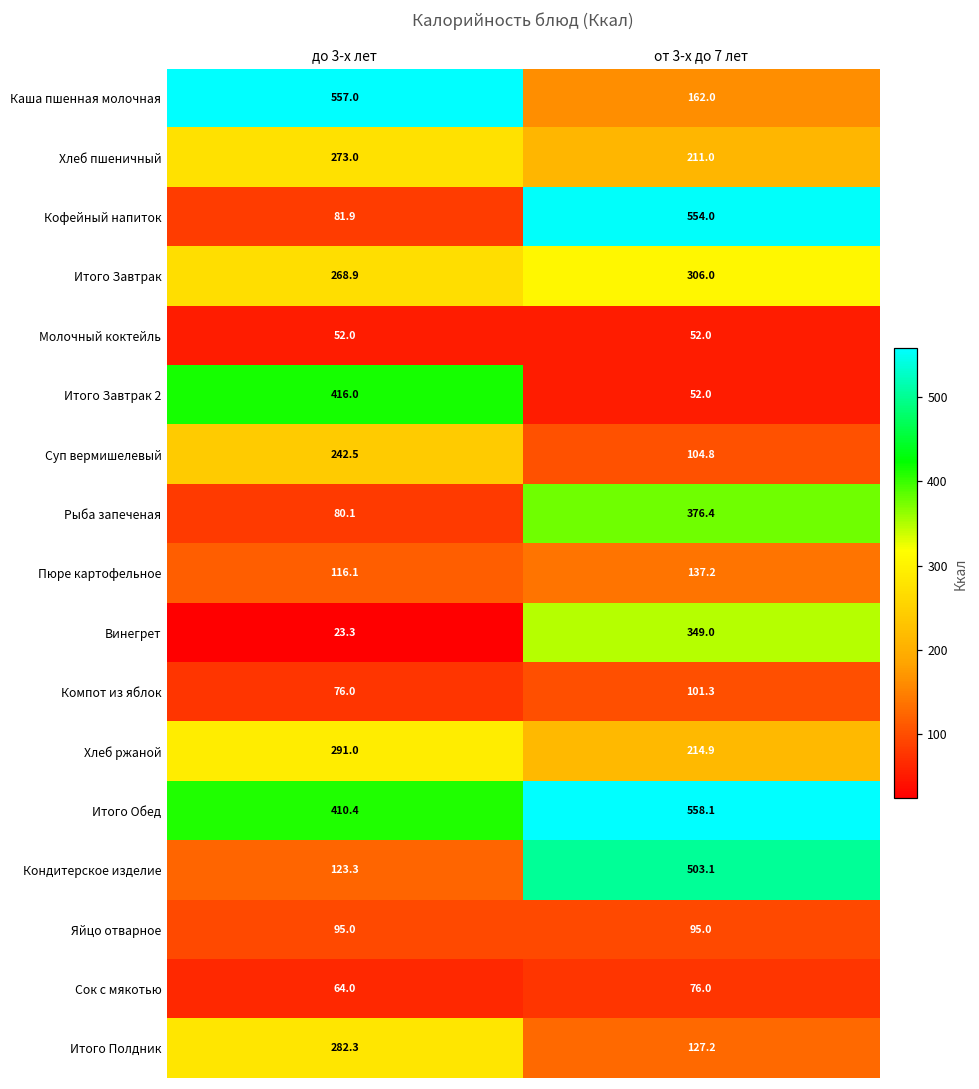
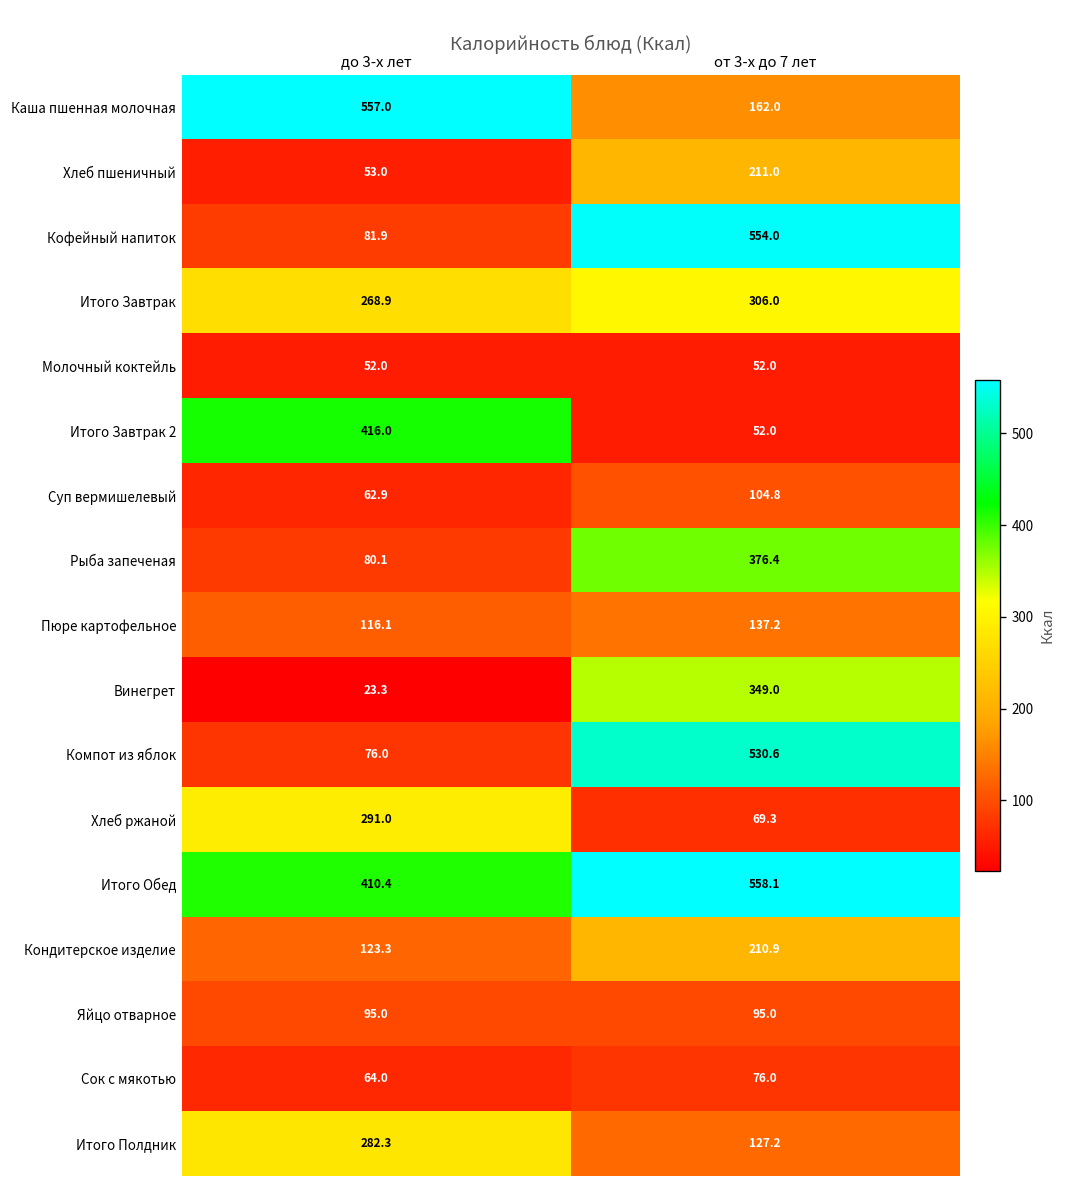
  {
    "Каша пшенная молочная": {
      "до 3-х лет": 557.0,
      "от 3-х до 7 лет": 162.0
    },
    "Хлеб пшеничный": {
-     "до 3-х лет": 273.0,
+     "до 3-х лет": 53.0,
      "от 3-х до 7 лет": 211.0
    },
    "Кофейный напиток": {
      "до 3-х лет": 81.9,
      "от 3-х до 7 лет": 554.0
    },
    "Итого Завтрак": {
      "до 3-х лет": 268.9,
      "от 3-х до 7 лет": 306.0
    },
    "Молочный коктейль": {
      "до 3-х лет": 52.0,
      "от 3-х до 7 лет": 52.0
    },
    "Итого Завтрак 2": {
      "до 3-х лет": 416.0,
      "от 3-х до 7 лет": 52.0
    },
    "Суп вермишелевый": {
-     "до 3-х лет": 242.5,
+     "до 3-х лет": 62.9,
      "от 3-х до 7 лет": 104.8
    },
    "Рыба запеченая": {
      "до 3-х лет": 80.1,
      "от 3-х до 7 лет": 376.4
    },
    "Пюре картофельное": {
      "до 3-х лет": 116.1,
      "от 3-х до 7 лет": 137.2
    },
    "Винегрет": {
      "до 3-х лет": 23.3,
      "от 3-х до 7 лет": 349.0
    },
    "Компот из яблок": {
      "до 3-х лет": 76.0,
-     "от 3-х до 7 лет": 101.3
+     "от 3-х до 7 лет": 530.6
    },
    "Хлеб ржаной": {
      "до 3-х лет": 291.0,
-     "от 3-х до 7 лет": 214.9
+     "от 3-х до 7 лет": 69.3
    },
    "Итого Обед": {
      "до 3-х лет": 410.4,
      "от 3-х до 7 лет": 558.1
    },
    "Кондитерское изделие": {
      "до 3-х лет": 123.3,
-     "от 3-х до 7 лет": 503.1
+     "от 3-х до 7 лет": 210.9
    },
    "Яйцо отварное": {
      "до 3-х лет": 95.0,
      "от 3-х до 7 лет": 95.0
    },
    "Сок с мякотью": {
      "до 3-х лет": 64.0,
      "от 3-х до 7 лет": 76.0
    },
    "Итого Полдник": {
      "до 3-х лет": 282.3,
      "от 3-х до 7 лет": 127.2
    }
  }
